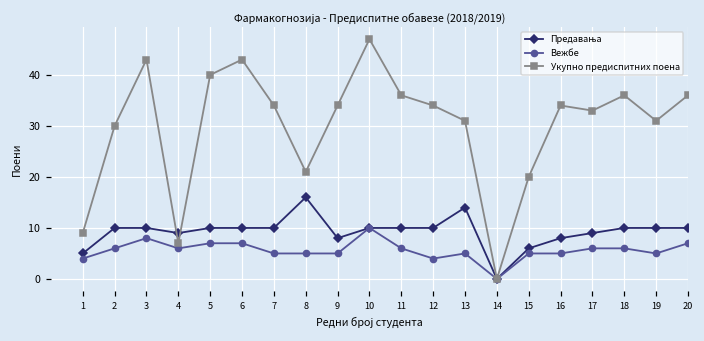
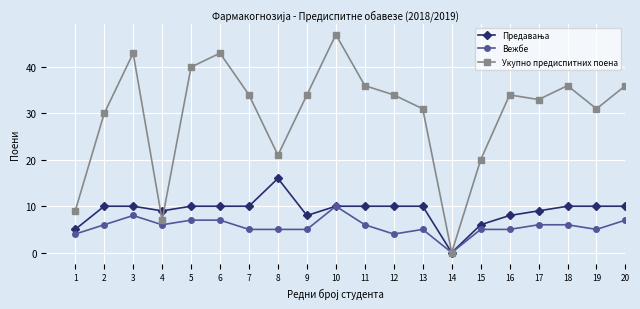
  {
    "Предавања": {
      "1": 5,
      "2": 10,
      "3": 10,
      "4": 9,
      "5": 10,
      "6": 10,
      "7": 10,
      "8": 16,
      "9": 8,
      "11": 10,
      "12": 10,
-     "13": 14,
+     "13": 10,
      "15": 6,
      "16": 8,
      "17": 9,
      "18": 10,
      "19": 10,
      "20": 10
    },
    "Вежбе": {
      "1": 4,
      "2": 6,
      "3": 8,
      "4": 6,
      "5": 7,
      "6": 7,
      "7": 5,
      "8": 5,
      "9": 5,
      "11": 6,
      "12": 4,
      "13": 5,
      "15": 5,
      "16": 5,
      "17": 6,
      "18": 6,
      "19": 5,
      "20": 7
    },
    "Укупно предиспитних поена": {
      "1": 9,
      "2": 30,
      "3": 43,
      "4": 7,
      "5": 40,
      "6": 43,
      "7": 34,
      "8": 21,
      "9": 34,
      "10": 47,
      "11": 36,
      "12": 34,
      "13": 31,
      "15": 20,
      "16": 34,
      "17": 33,
      "18": 36,
      "19": 31,
      "20": 36
    }
  }
